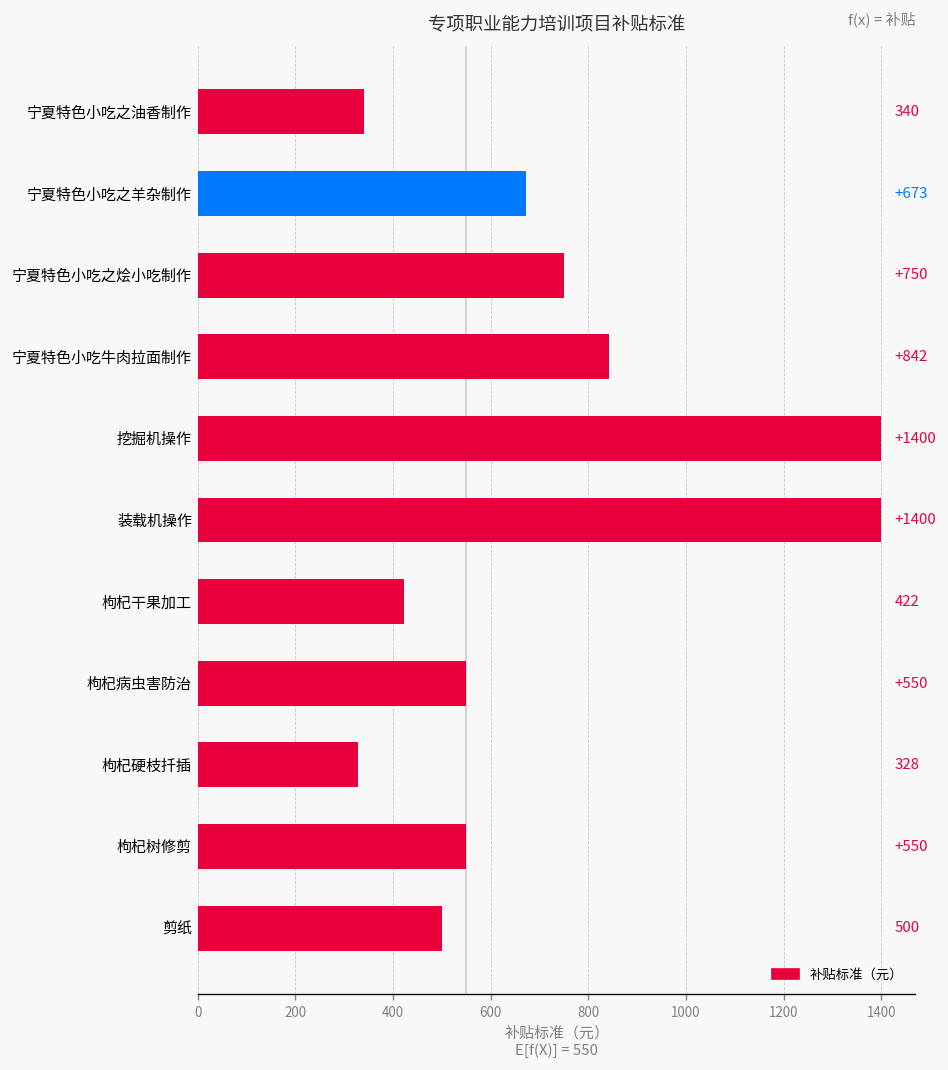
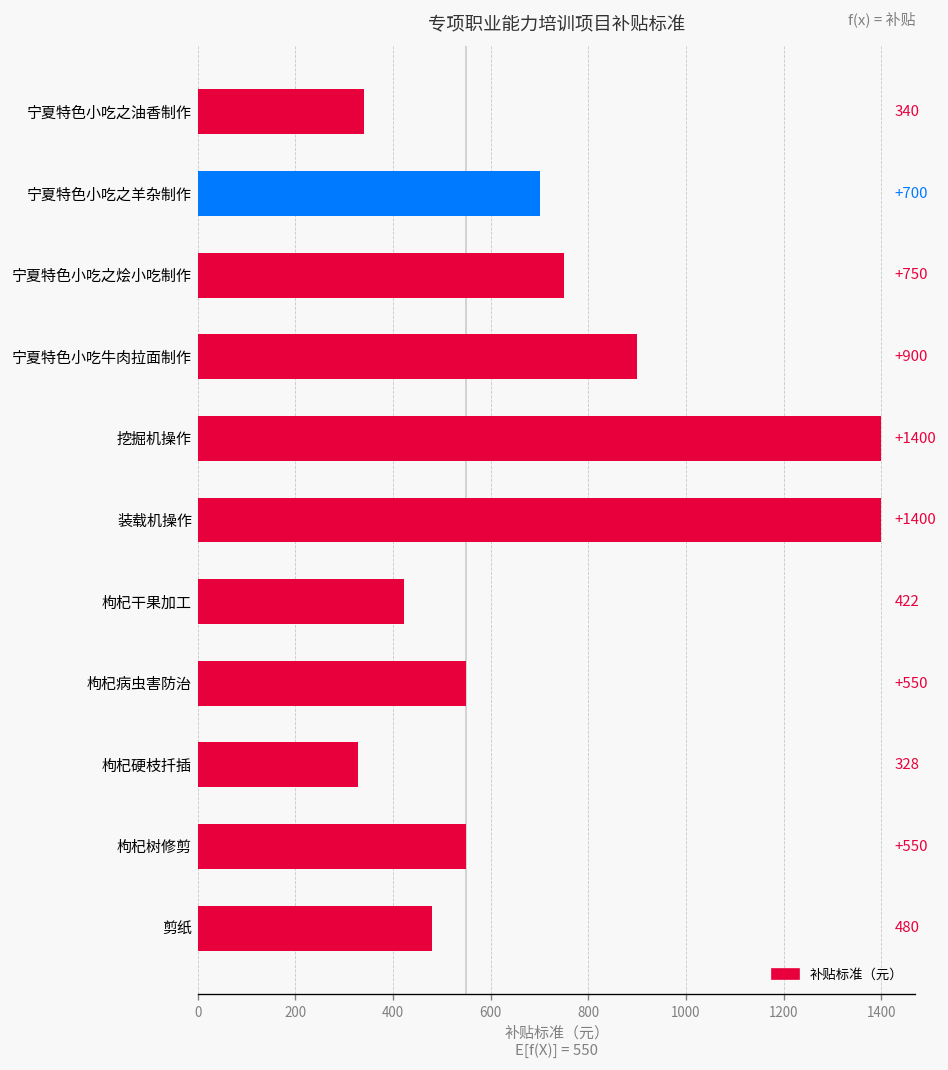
  {
-   "宁夏特色小吃之羊杂制作": "+673",
-   "宁夏特色小吃牛肉拉面制作": "+842",
+   "宁夏特色小吃之羊杂制作": "+700",
+   "宁夏特色小吃牛肉拉面制作": "+900",
    "挖掘机操作": "+1400",
    "装载机操作": "+1400",
-   "剪纸": "500"
+   "剪纸": "480"
  }
